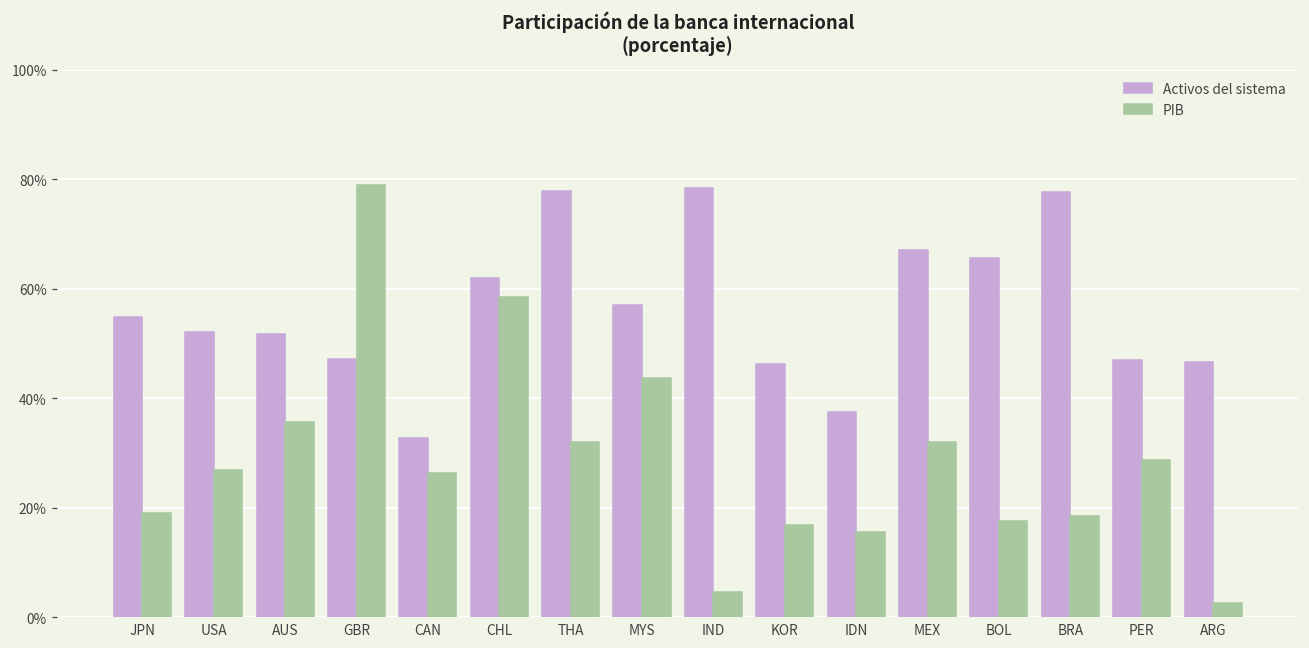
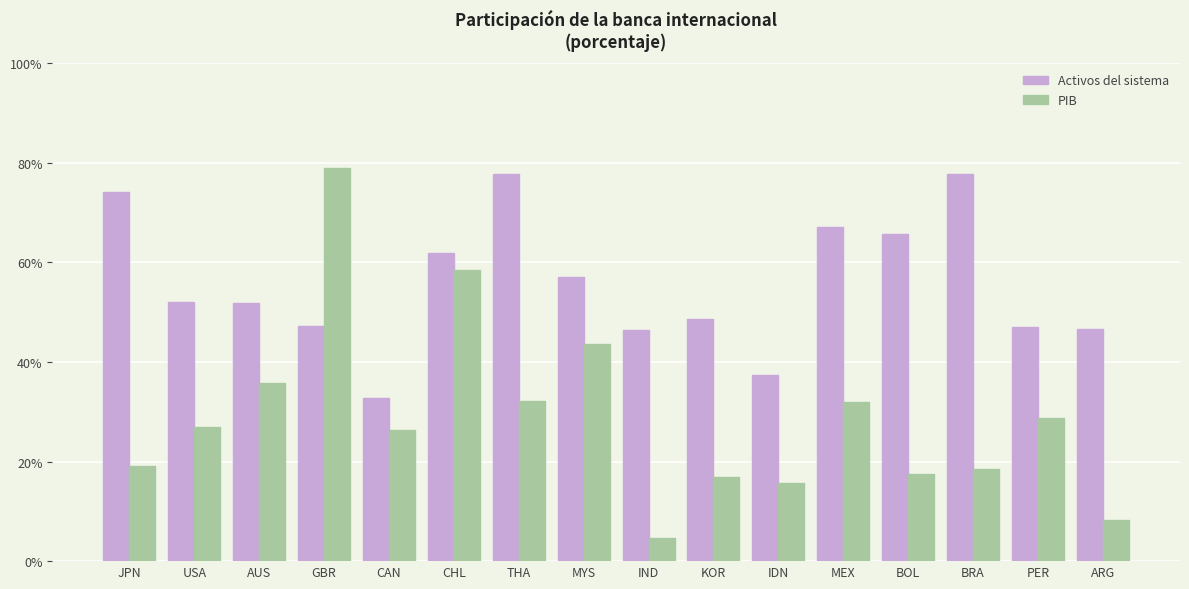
  {
    "Activos del sistema": {
-     "JPN": "55%",
+     "JPN": "74%",
      "USA": "52%",
      "AUS": "52%",
      "GBR": "47%",
      "CAN": "33%",
      "CHL": "62%",
      "THA": "78%",
      "MYS": "57%",
-     "IND": "78%",
-     "KOR": "46%",
+     "IND": "46%",
+     "KOR": "49%",
      "IDN": "37%",
      "MEX": "67%",
      "BOL": "66%",
      "BRA": "78%",
      "PER": "47%",
      "ARG": "47%"
    },
    "PIB": {
      "JPN": "19%",
      "USA": "27%",
      "AUS": "36%",
      "GBR": "79%",
      "CAN": "26%",
      "CHL": "58%",
      "THA": "32%",
      "MYS": "44%",
      "IND": "5%",
      "KOR": "17%",
      "IDN": "16%",
      "MEX": "32%",
      "BOL": "18%",
      "BRA": "19%",
      "PER": "29%",
-     "ARG": "3%"
+     "ARG": "8%"
    }
  }
